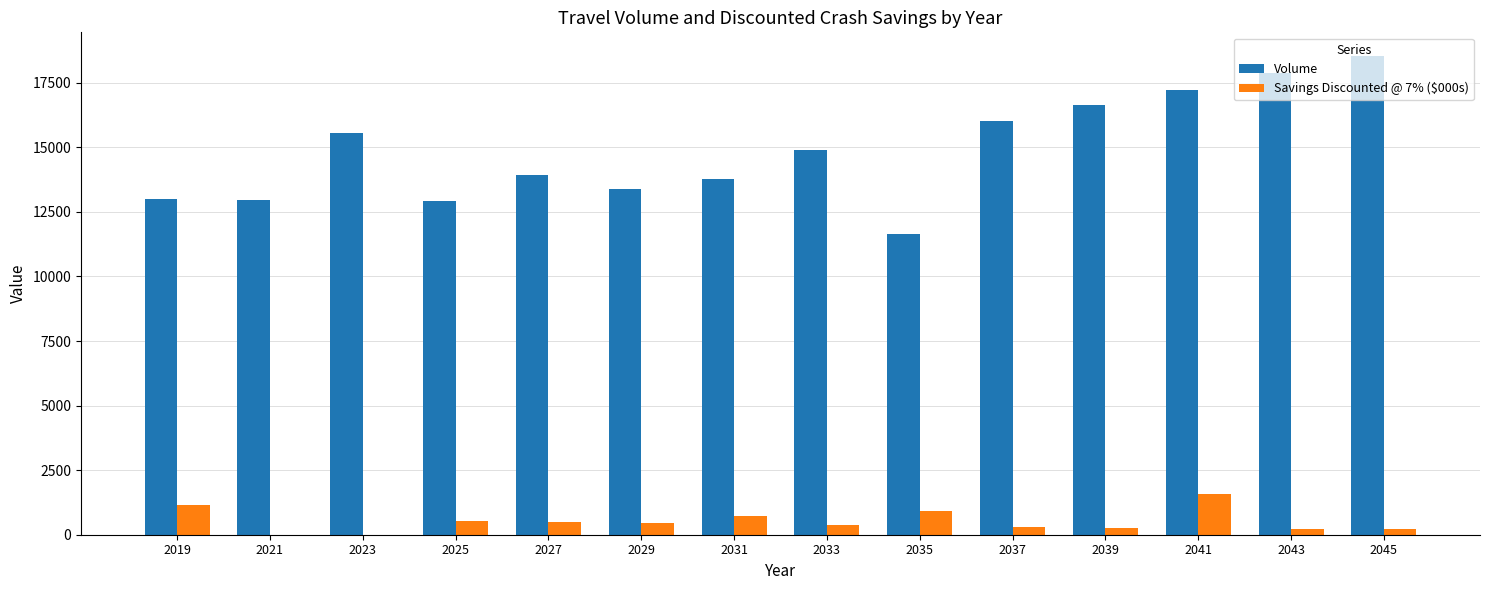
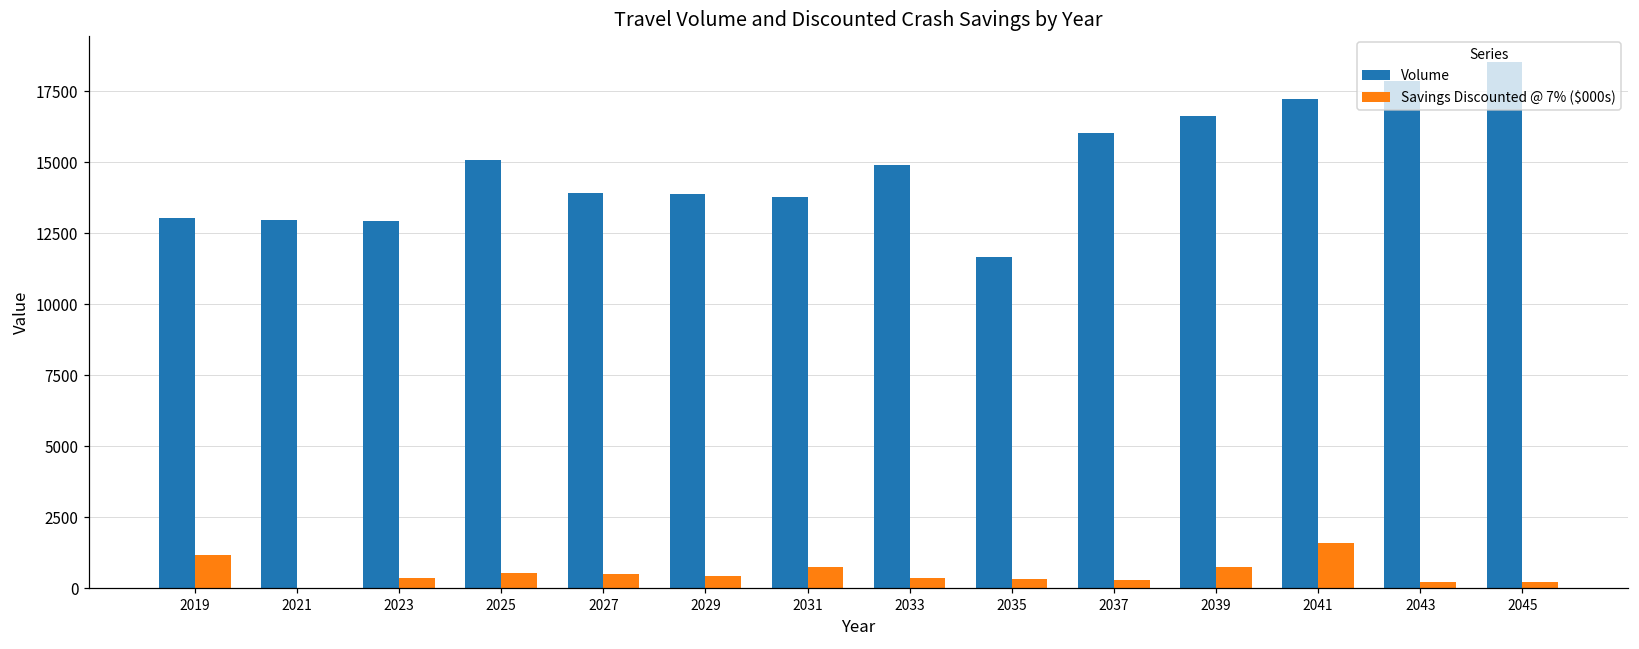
  {
    "Volume": {
      "2019": 13000,
      "2021": 13000,
-     "2023": 15600,
-     "2025": 12900,
+     "2023": 12900,
+     "2025": 15100,
      "2027": 13900,
-     "2029": 13400,
+     "2029": 13900,
      "2031": 13800,
      "2033": 14900,
      "2035": 11700,
      "2037": 16000,
      "2039": 16600,
      "2041": 17200
    },
    "Savings Discounted @ 7% ($000s)": {
      "2019": 1200,
      "2021": 0,
-     "2023": 0,
+     "2023": 400,
      "2025": 500,
      "2027": 500,
      "2029": 400,
      "2031": 700,
      "2033": 400,
-     "2035": 900,
+     "2035": 300,
      "2037": 300,
-     "2039": 300,
+     "2039": 700,
      "2041": 1600,
      "2043": 200,
      "2045": 200
    }
  }
